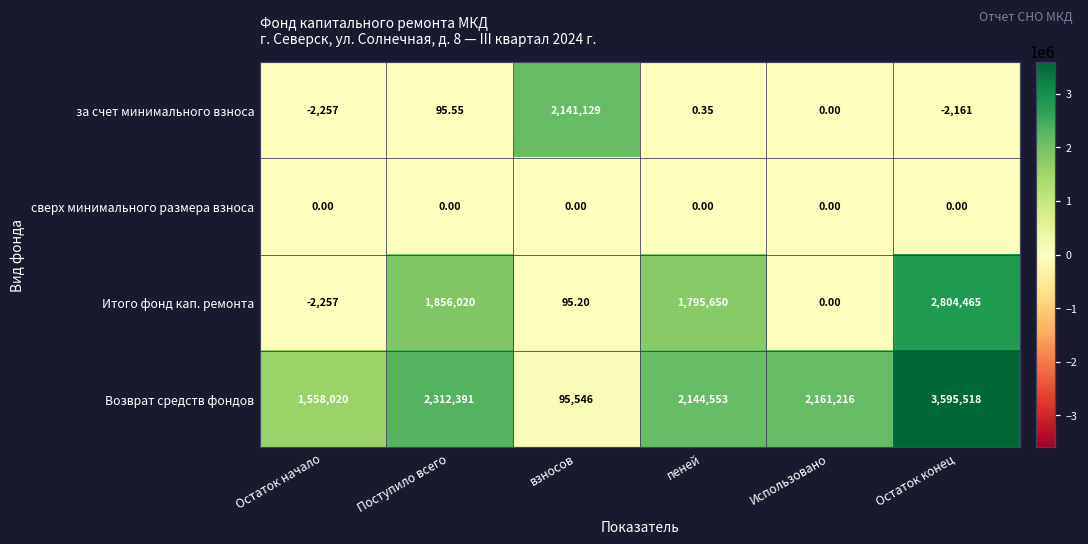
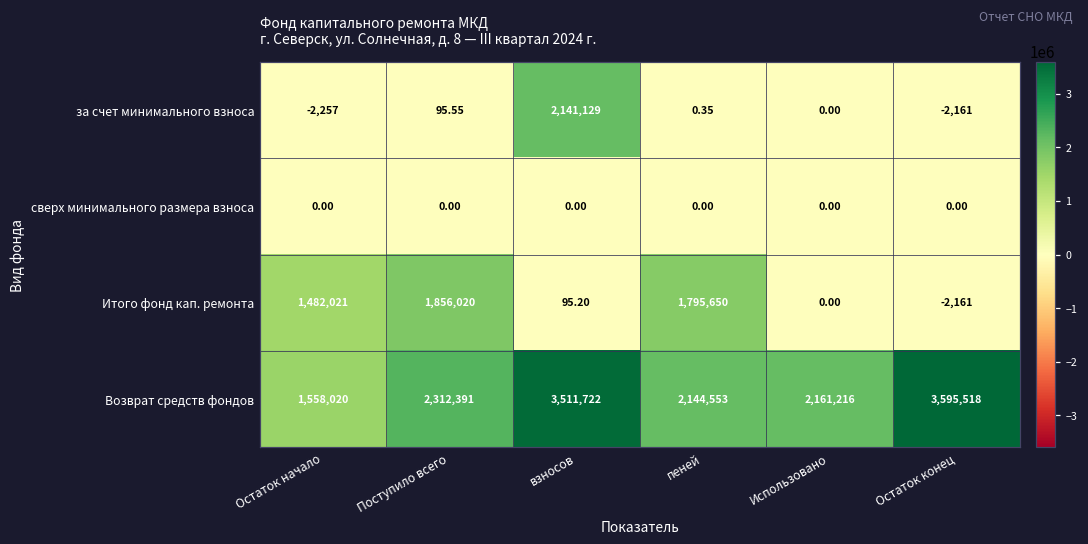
  {
    "за счет минимального взноса": {
      "Остаток начало": "-2,257",
      "Поступило всего": "95.55",
      "взносов": "2,141,129",
      "пеней": "0.35",
      "Использовано": "0.00",
      "Остаток конец": "-2,161"
    },
    "сверх минимального размера взноса": {
      "Остаток начало": "0.00",
      "Поступило всего": "0.00",
      "взносов": "0.00",
      "пеней": "0.00",
      "Использовано": "0.00",
      "Остаток конец": "0.00"
    },
    "Итого фонд кап. ремонта": {
-     "Остаток начало": "-2,257",
+     "Остаток начало": "1,482,021",
      "Поступило всего": "1,856,020",
      "взносов": "95.20",
      "пеней": "1,795,650",
      "Использовано": "0.00",
-     "Остаток конец": "2,804,465"
+     "Остаток конец": "-2,161"
    },
    "Возврат средств фондов": {
      "Остаток начало": "1,558,020",
      "Поступило всего": "2,312,391",
-     "взносов": "95,546",
+     "взносов": "3,511,722",
      "пеней": "2,144,553",
      "Использовано": "2,161,216",
      "Остаток конец": "3,595,518"
    }
  }
